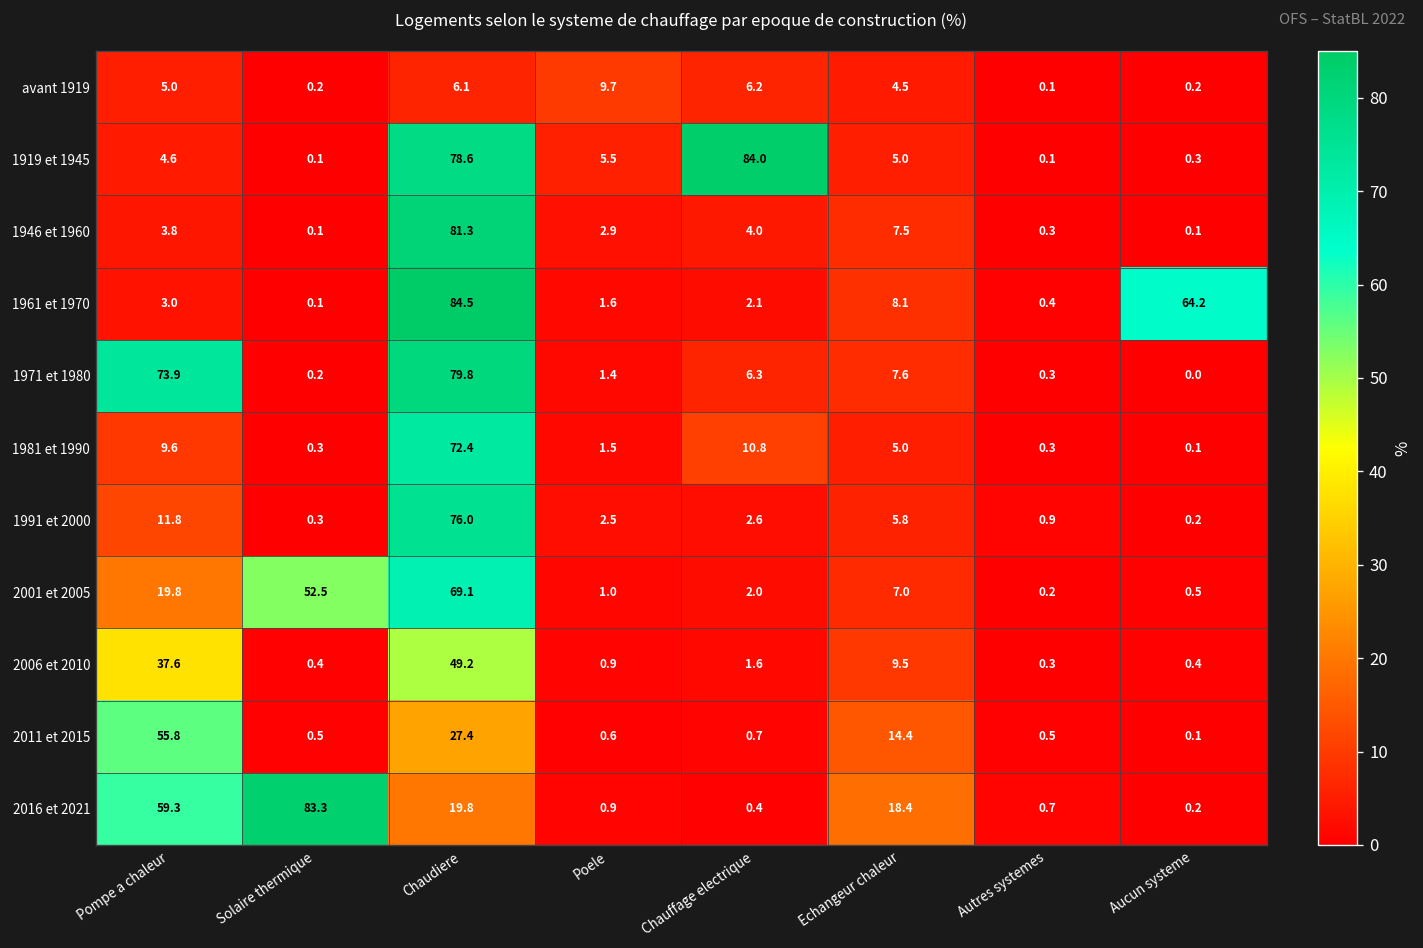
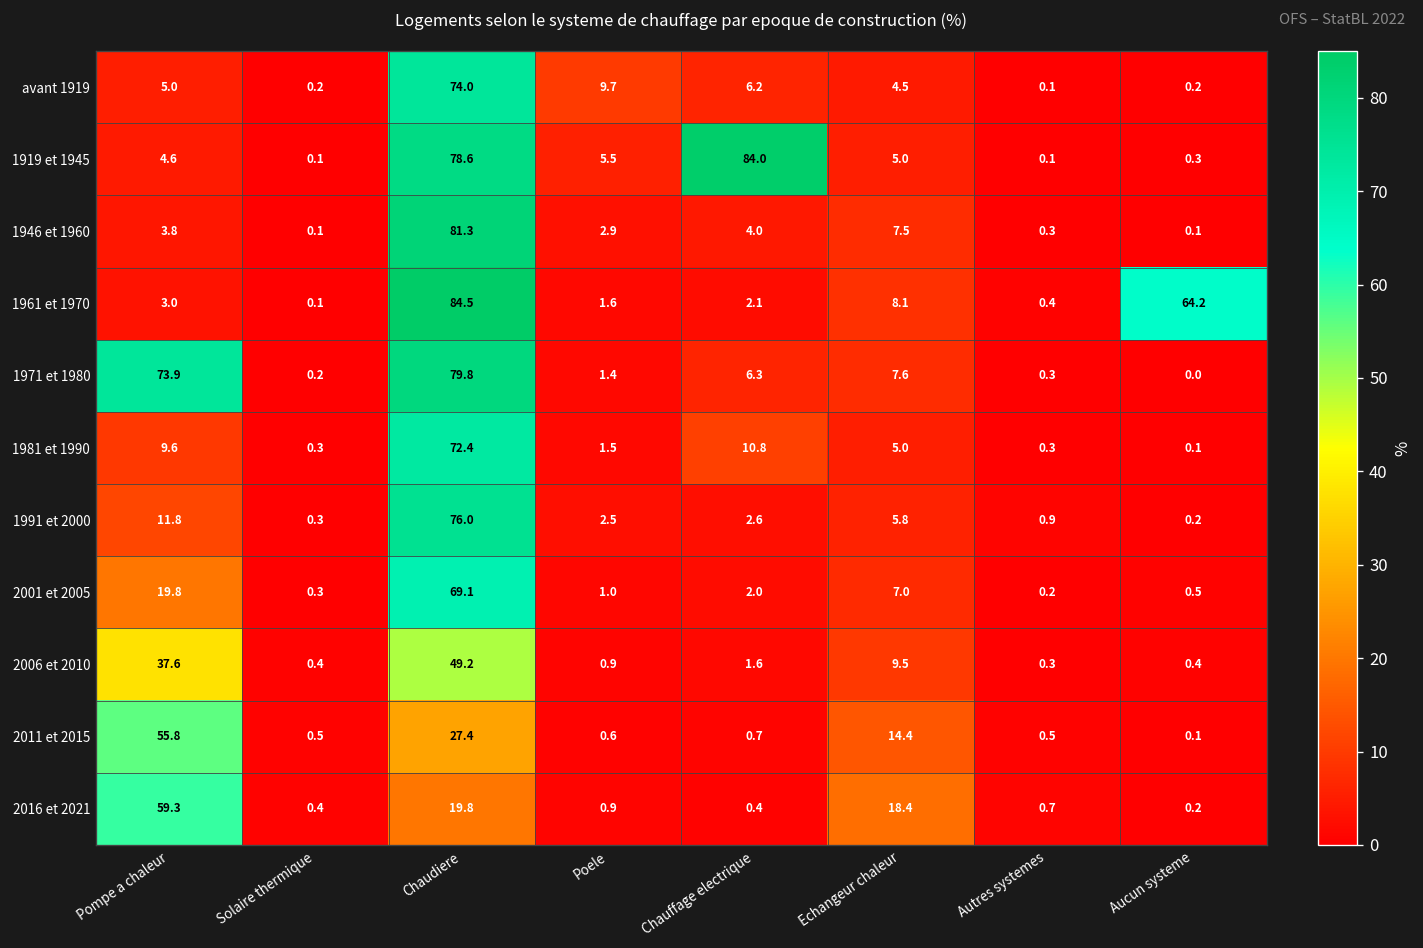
  {
    "avant 1919": {
      "Pompe a chaleur": 5.0,
      "Solaire thermique": 0.2,
-     "Chaudiere": 6.1,
+     "Chaudiere": 74.0,
      "Poele": 9.7,
      "Chauffage electrique": 6.2,
      "Echangeur chaleur": 4.5,
      "Autres systemes": 0.1,
      "Aucun systeme": 0.2
    },
    "1919 et 1945": {
      "Pompe a chaleur": 4.6,
      "Solaire thermique": 0.1,
      "Chaudiere": 78.6,
      "Poele": 5.5,
      "Chauffage electrique": 84.0,
      "Echangeur chaleur": 5.0,
      "Autres systemes": 0.1,
      "Aucun systeme": 0.3
    },
    "1946 et 1960": {
      "Pompe a chaleur": 3.8,
      "Solaire thermique": 0.1,
      "Chaudiere": 81.3,
      "Poele": 2.9,
      "Chauffage electrique": 4.0,
      "Echangeur chaleur": 7.5,
      "Autres systemes": 0.3,
      "Aucun systeme": 0.1
    },
    "1961 et 1970": {
      "Pompe a chaleur": 3.0,
      "Solaire thermique": 0.1,
      "Chaudiere": 84.5,
      "Poele": 1.6,
      "Chauffage electrique": 2.1,
      "Echangeur chaleur": 8.1,
      "Autres systemes": 0.4,
      "Aucun systeme": 64.2
    },
    "1971 et 1980": {
      "Pompe a chaleur": 73.9,
      "Solaire thermique": 0.2,
      "Chaudiere": 79.8,
      "Poele": 1.4,
      "Chauffage electrique": 6.3,
      "Echangeur chaleur": 7.6,
      "Autres systemes": 0.3,
      "Aucun systeme": 0.0
    },
    "1981 et 1990": {
      "Pompe a chaleur": 9.6,
      "Solaire thermique": 0.3,
      "Chaudiere": 72.4,
      "Poele": 1.5,
      "Chauffage electrique": 10.8,
      "Echangeur chaleur": 5.0,
      "Autres systemes": 0.3,
      "Aucun systeme": 0.1
    },
    "1991 et 2000": {
      "Pompe a chaleur": 11.8,
      "Solaire thermique": 0.3,
      "Chaudiere": 76.0,
      "Poele": 2.5,
      "Chauffage electrique": 2.6,
      "Echangeur chaleur": 5.8,
      "Autres systemes": 0.9,
      "Aucun systeme": 0.2
    },
    "2001 et 2005": {
      "Pompe a chaleur": 19.8,
-     "Solaire thermique": 52.5,
+     "Solaire thermique": 0.3,
      "Chaudiere": 69.1,
      "Poele": 1.0,
      "Chauffage electrique": 2.0,
      "Echangeur chaleur": 7.0,
      "Autres systemes": 0.2,
      "Aucun systeme": 0.5
    },
    "2006 et 2010": {
      "Pompe a chaleur": 37.6,
      "Solaire thermique": 0.4,
      "Chaudiere": 49.2,
      "Poele": 0.9,
      "Chauffage electrique": 1.6,
      "Echangeur chaleur": 9.5,
      "Autres systemes": 0.3,
      "Aucun systeme": 0.4
    },
    "2011 et 2015": {
      "Pompe a chaleur": 55.8,
      "Solaire thermique": 0.5,
      "Chaudiere": 27.4,
      "Poele": 0.6,
      "Chauffage electrique": 0.7,
      "Echangeur chaleur": 14.4,
      "Autres systemes": 0.5,
      "Aucun systeme": 0.1
    },
    "2016 et 2021": {
      "Pompe a chaleur": 59.3,
-     "Solaire thermique": 83.3,
+     "Solaire thermique": 0.4,
      "Chaudiere": 19.8,
      "Poele": 0.9,
      "Chauffage electrique": 0.4,
      "Echangeur chaleur": 18.4,
      "Autres systemes": 0.7,
      "Aucun systeme": 0.2
    }
  }
